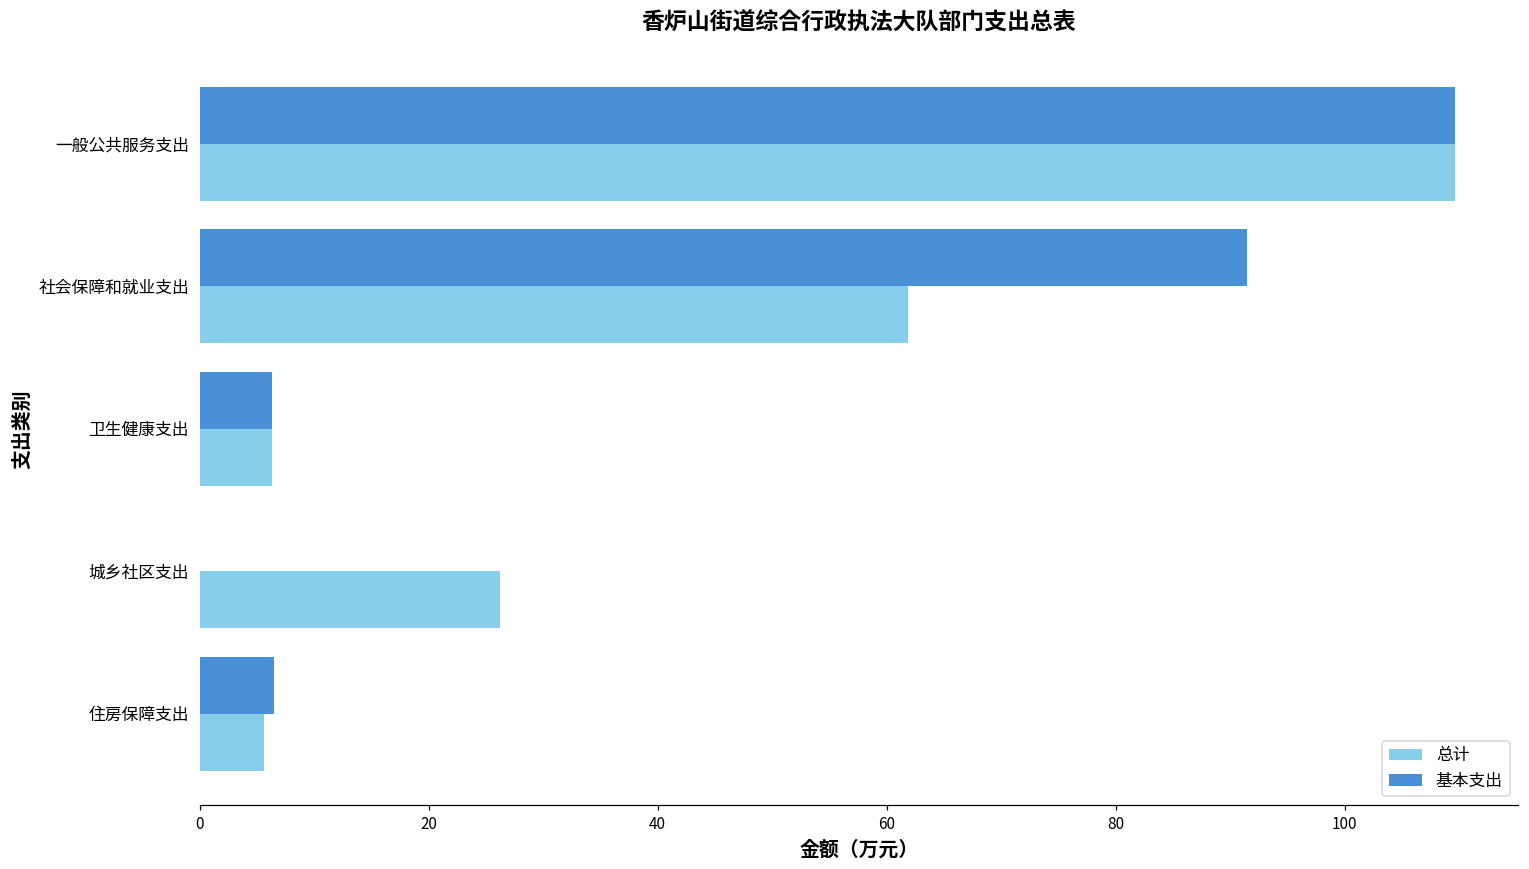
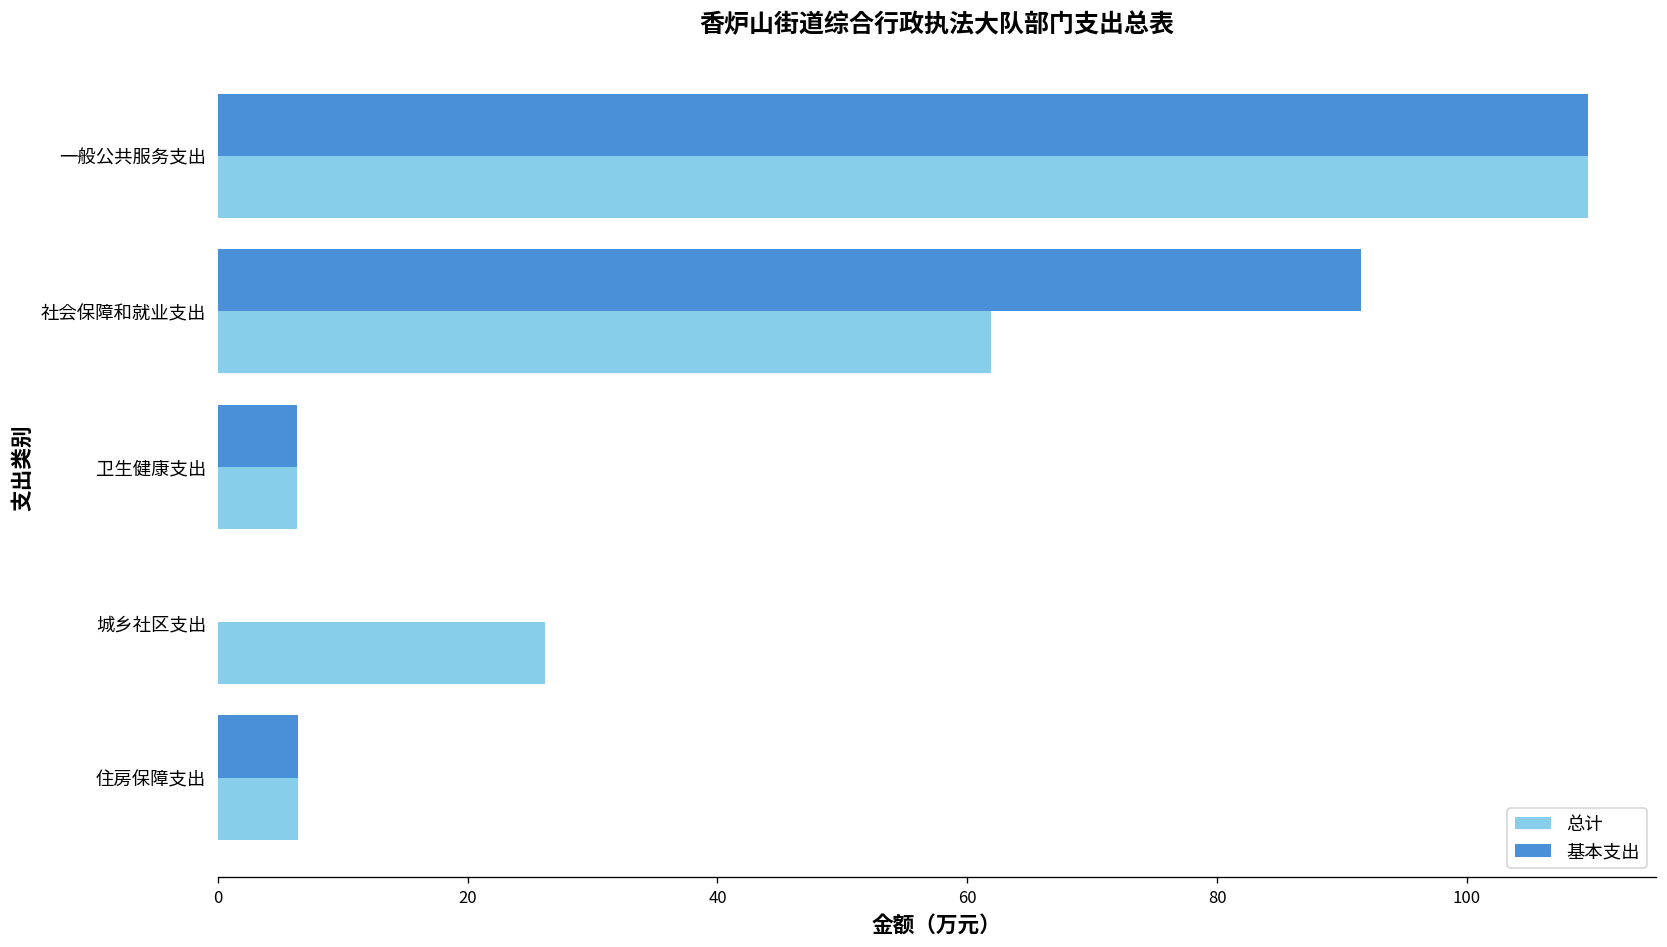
  {
    "总计": {
      "一般公共服务支出": 109.7,
      "社会保障和就业支出": 61.9,
      "卫生健康支出": 6.3,
      "城乡社区支出": 26.2,
-     "住房保障支出": 5.6
+     "住房保障支出": 6.5
    },
    "基本支出": {
      "一般公共服务支出": 109.7,
      "社会保障和就业支出": 91.5,
      "卫生健康支出": 6.3,
      "城乡社区支出": 0.0,
      "住房保障支出": 6.5
    }
  }
